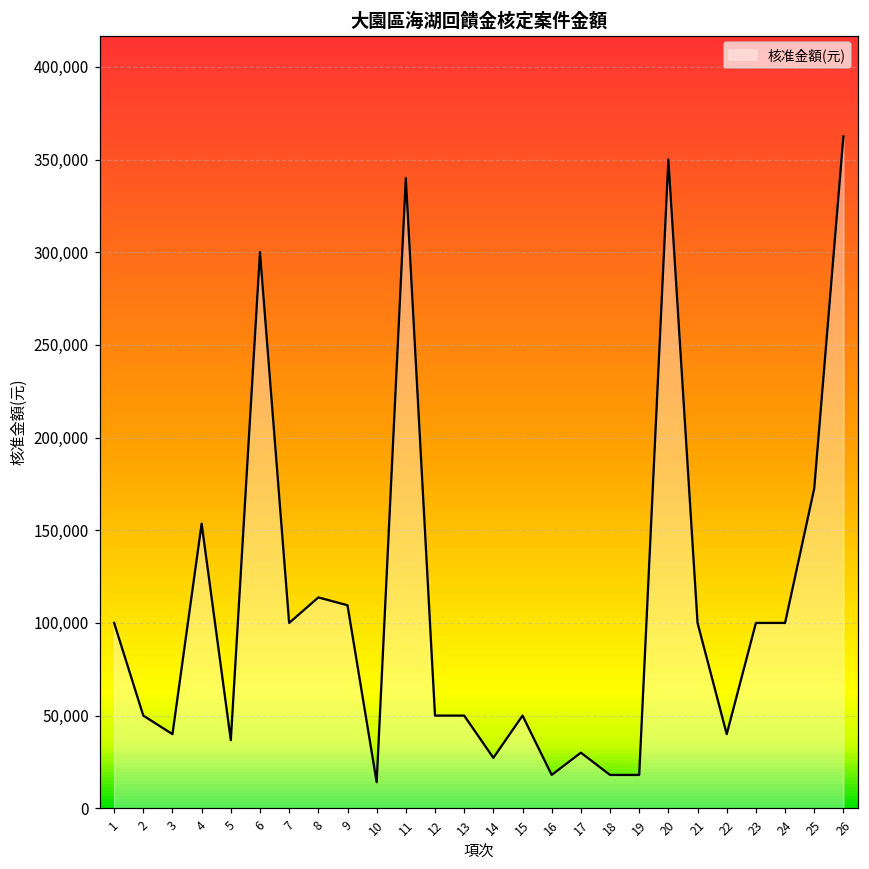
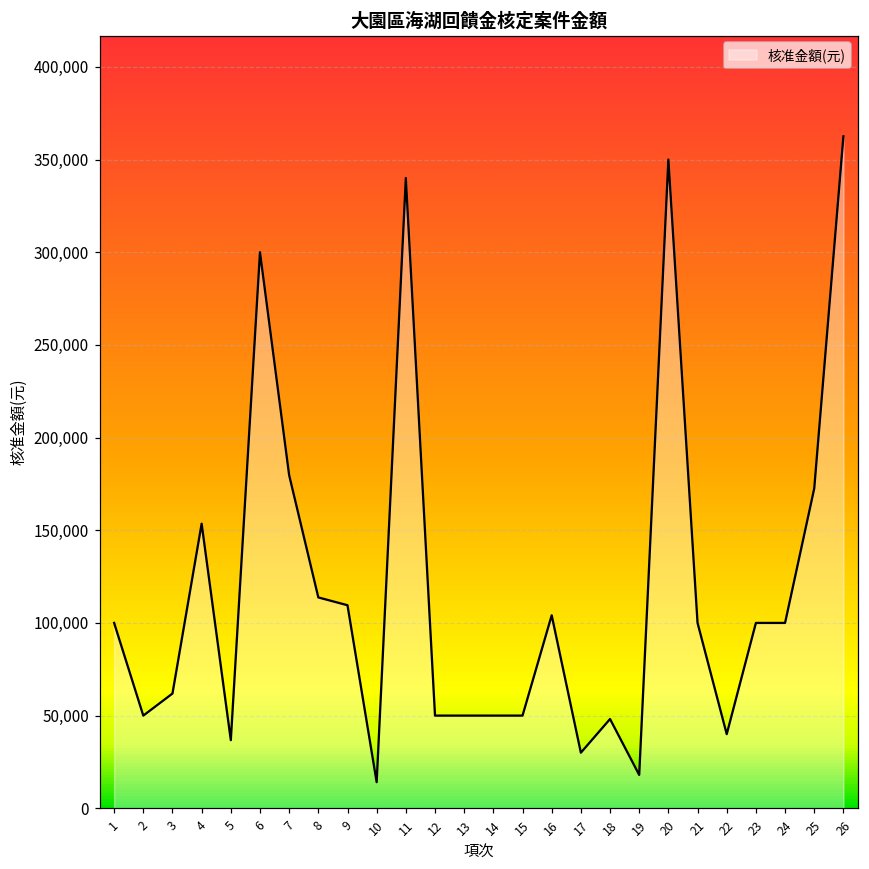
  {
    "1": "100,000",
    "2": "50,000",
-   "3": "40,000",
+   "3": "62,000",
    "4": "154,000",
    "5": "37,000",
    "6": "300,000",
-   "7": "100,000",
+   "7": "180,000",
    "8": "114,000",
    "9": "110,000",
    "10": "14,000",
    "11": "340,000",
    "12": "50,000",
    "13": "50,000",
-   "14": "27,000",
+   "14": "50,000",
    "15": "50,000",
-   "16": "18,000",
+   "16": "104,000",
    "17": "30,000",
-   "18": "18,000",
+   "18": "48,000",
    "19": "18,000",
    "20": "350,000",
    "21": "100,000",
    "22": "40,000",
    "23": "100,000",
    "24": "100,000",
    "25": "173,000",
    "26": "363,000"
  }
